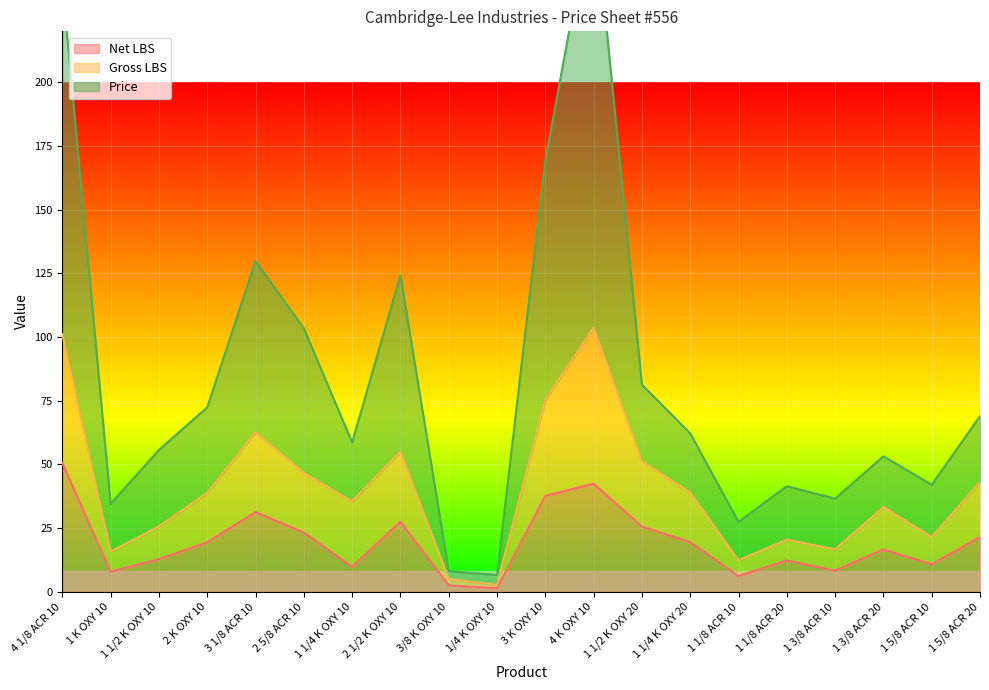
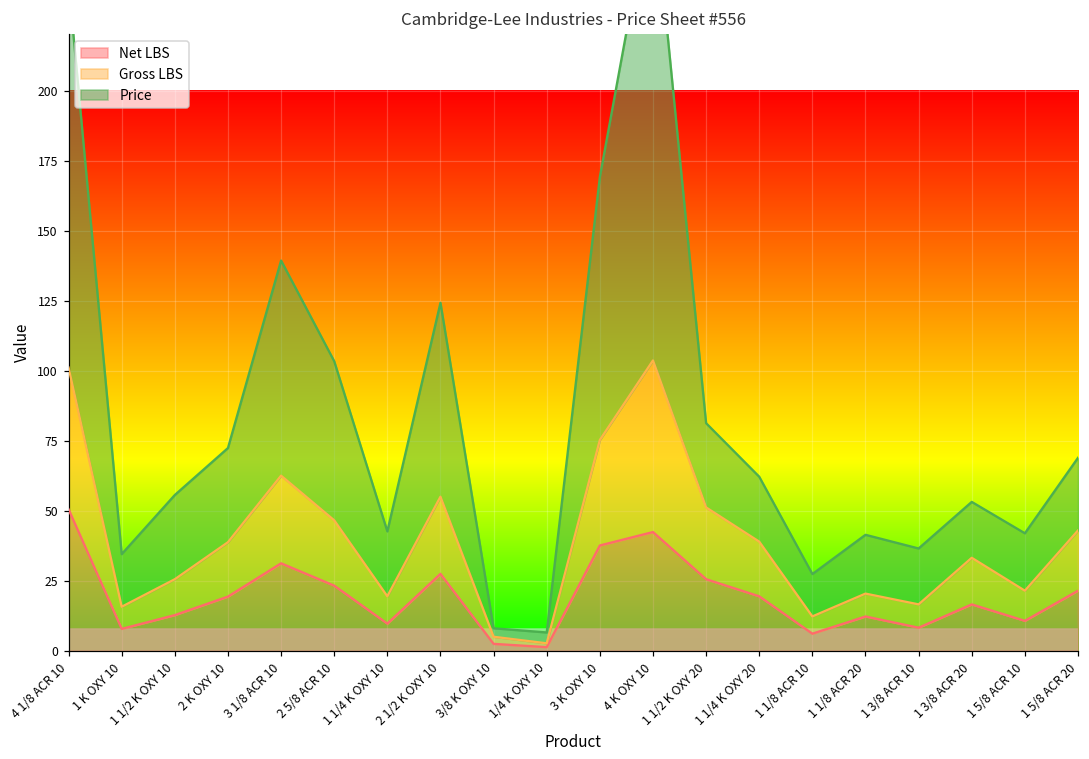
  {
    "Net LBS": {
      "4 1/8 ACR 10": 51,
      "1 1/2 K OXY 10": 13,
      "2 K OXY 10": 19,
      "3 1/8 ACR 10": 31,
      "2 5/8 ACR 10": 23,
      "1 1/4 K OXY 10": 10,
      "2 1/2 K OXY 10": 28,
      "3 K OXY 10": 38,
      "4 K OXY 10": 42,
      "1 1/2 K OXY 20": 26,
      "1 1/4 K OXY 20": 20,
      "1 1/8 ACR 20": 12,
      "1 3/8 ACR 10": 8,
      "1 3/8 ACR 20": 17,
      "1 5/8 ACR 10": 11,
      "1 5/8 ACR 20": 21
    },
    "Gross LBS": {
      "4 1/8 ACR 10": 51,
      "1 K OXY 10": 8,
      "1 1/2 K OXY 10": 13,
      "2 K OXY 10": 19,
      "3 1/8 ACR 10": 31,
      "2 5/8 ACR 10": 23,
-     "1 1/4 K OXY 10": 26,
+     "1 1/4 K OXY 10": 10,
      "2 1/2 K OXY 10": 28,
      "3 K OXY 10": 38,
      "4 K OXY 10": 61,
      "1 1/2 K OXY 20": 26,
      "1 1/4 K OXY 20": 20,
      "1 1/8 ACR 10": 6,
      "1 1/8 ACR 20": 8,
      "1 3/8 ACR 10": 8,
      "1 3/8 ACR 20": 17,
      "1 5/8 ACR 10": 11,
      "1 5/8 ACR 20": 21
    },
    "Price": {
      "1 K OXY 10": 19,
      "1 1/2 K OXY 10": 30,
      "2 K OXY 10": 34,
-     "3 1/8 ACR 10": 67,
+     "3 1/8 ACR 10": 77,
      "2 5/8 ACR 10": 57,
      "1 1/4 K OXY 10": 23,
      "2 1/2 K OXY 10": 69,
      "3/8 K OXY 10": 3,
      "3 K OXY 10": 94,
      "1 1/2 K OXY 20": 30,
      "1 1/4 K OXY 20": 23,
      "1 1/8 ACR 10": 15,
      "1 1/8 ACR 20": 21,
      "1 3/8 ACR 10": 20,
      "1 3/8 ACR 20": 20,
      "1 5/8 ACR 10": 20,
      "1 5/8 ACR 20": 26
    }
  }
